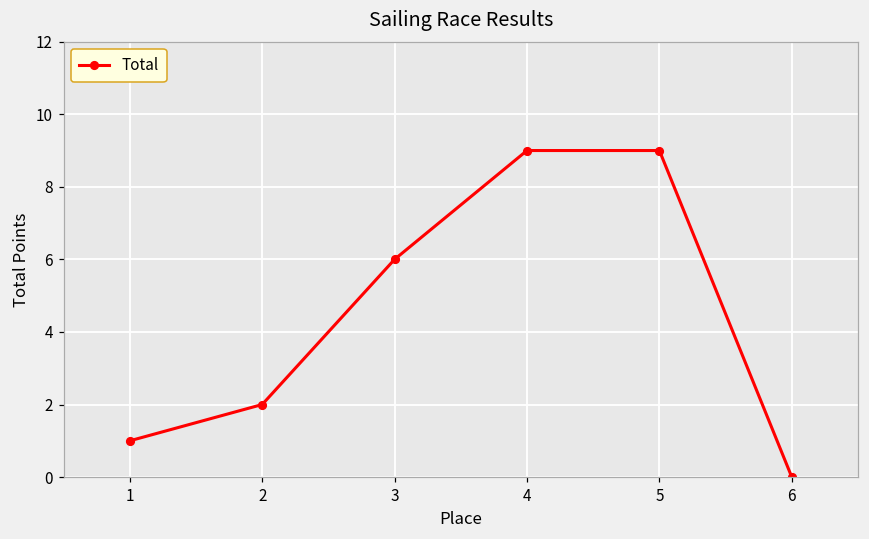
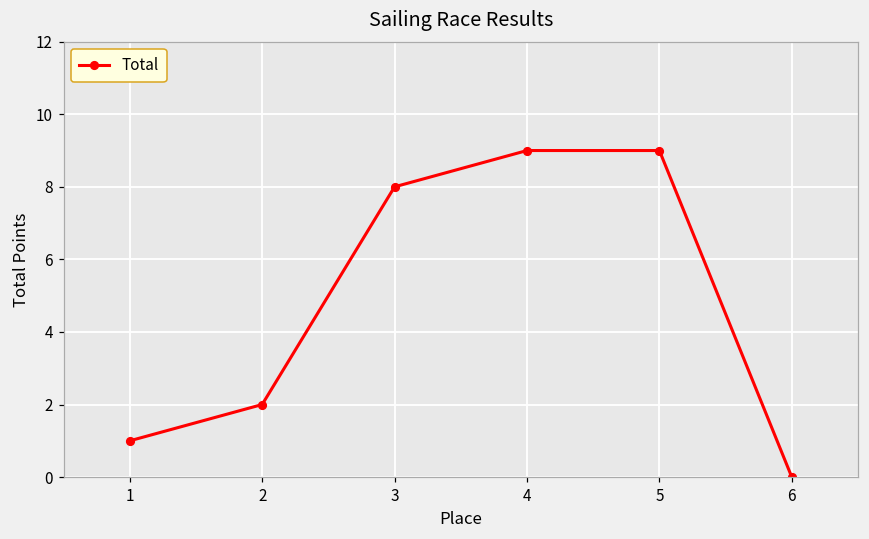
  {
    "1": 1,
    "2": 2,
-   "3": 6,
+   "3": 8,
    "4": 9,
    "5": 9,
    "6": 0
  }
